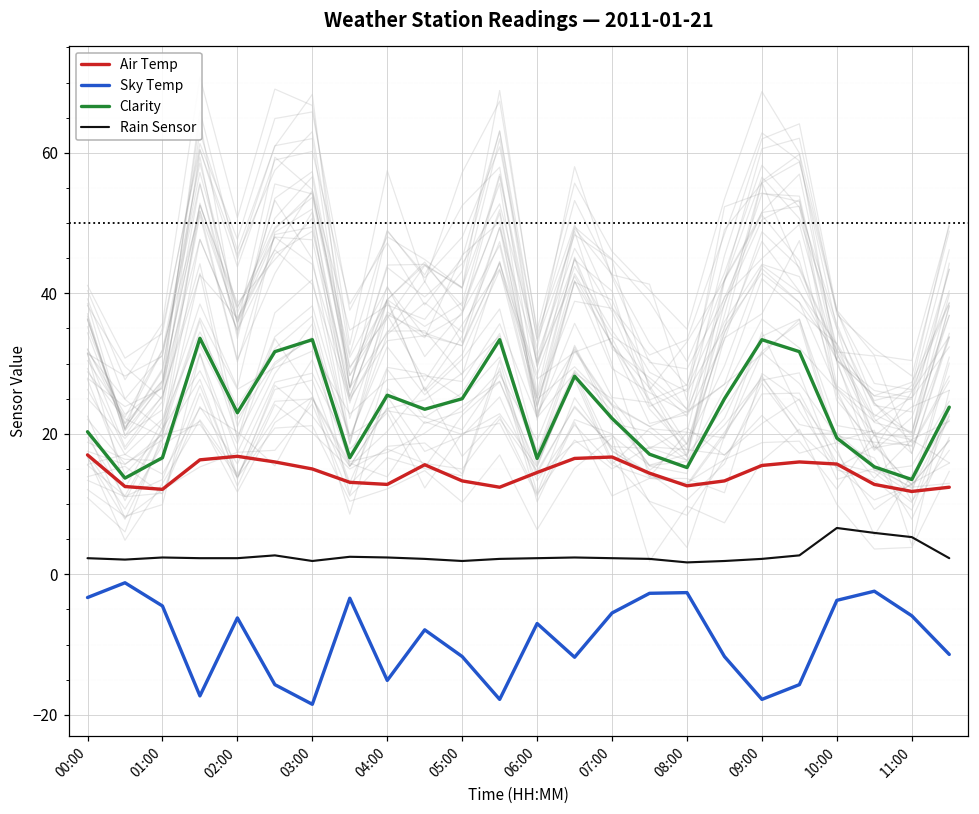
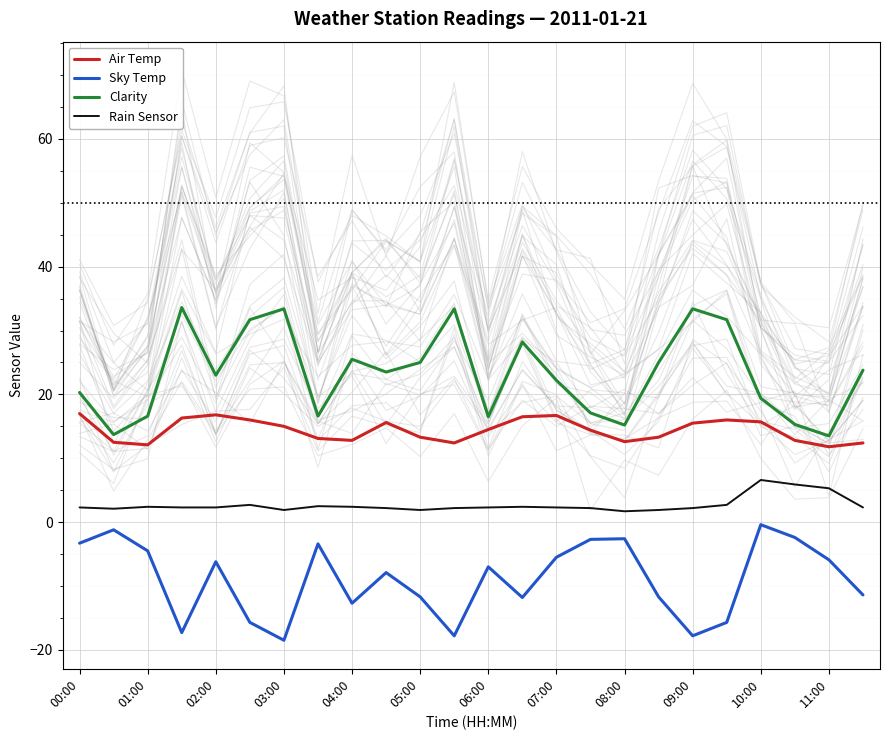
  {
    "Air Temp": {
      "02:00": 17,
      "03:00": 15,
      "04:00": 13,
      "05:00": 13,
      "07:00": 17,
      "09:00": 16
    },
    "Sky Temp": {
      "00:00": -3,
      "01:00": -5,
      "02:00": -6,
      "03:00": -19,
-     "04:00": -15,
+     "04:00": -13,
      "05:00": -12,
      "06:00": -7,
      "07:00": -6,
      "08:00": -3,
      "09:00": -18,
-     "10:00": -4,
+     "10:00": 0,
      "11:00": -6
    },
    "Clarity": {
      "01:00": 17,
      "02:00": 23,
      "08:00": 15,
      "09:00": 33,
      "11:00": 14
    },
    "Rain Sensor": {
      "00:00": 2,
      "01:00": 2,
      "02:00": 2,
      "03:00": 2,
      "04:00": 2,
      "05:00": 2,
      "06:00": 2,
      "07:00": 2,
      "08:00": 2,
      "09:00": 2,
      "10:00": 7,
      "11:00": 5
    }
  }
